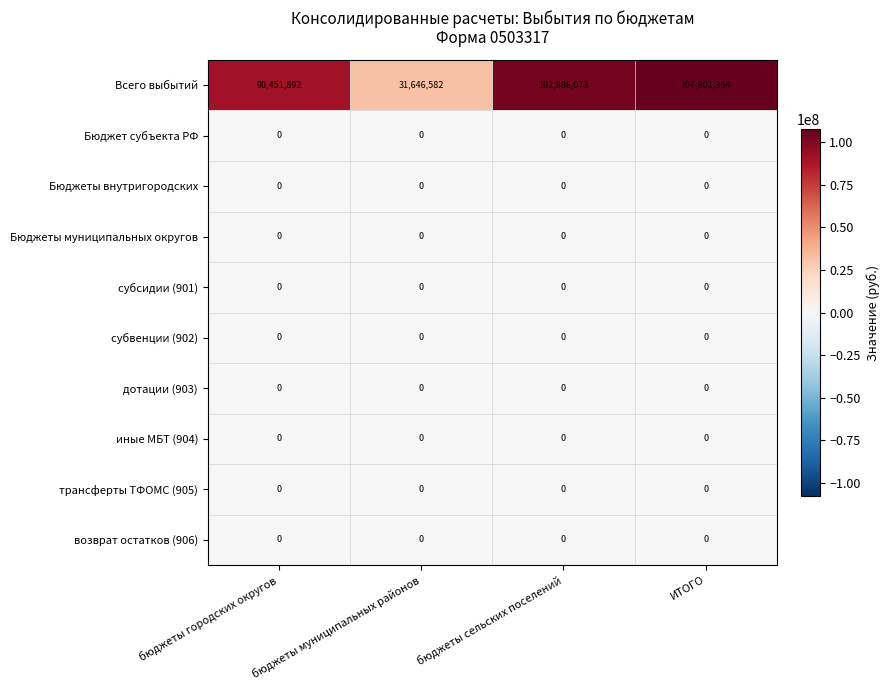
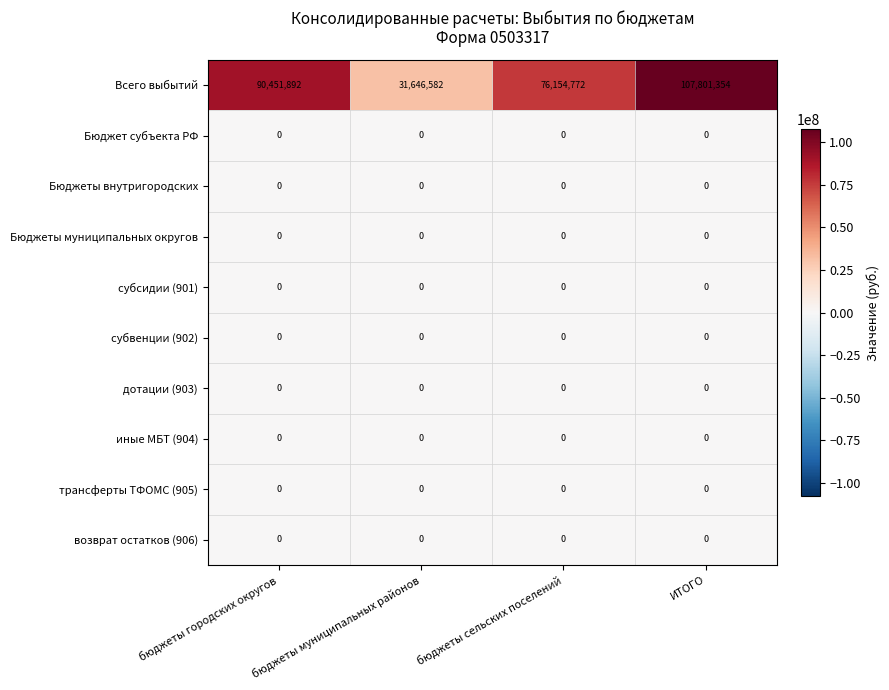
  {
    "Всего выбытий": {
      "бюджеты городских округов": "90,451,892",
      "бюджеты муниципальных районов": "31,646,582",
-     "бюджеты сельских поселений": "102,886,073",
+     "бюджеты сельских поселений": "76,154,772",
      "ИТОГО": "107,801,354"
    },
    "Бюджет субъекта РФ": {
      "бюджеты городских округов": "0",
      "бюджеты муниципальных районов": "0",
      "бюджеты сельских поселений": "0",
      "ИТОГО": "0"
    },
    "Бюджеты внутригородских": {
      "бюджеты городских округов": "0",
      "бюджеты муниципальных районов": "0",
      "бюджеты сельских поселений": "0",
      "ИТОГО": "0"
    },
    "Бюджеты муниципальных округов": {
      "бюджеты городских округов": "0",
      "бюджеты муниципальных районов": "0",
      "бюджеты сельских поселений": "0",
      "ИТОГО": "0"
    },
    "субсидии (901)": {
      "бюджеты городских округов": "0",
      "бюджеты муниципальных районов": "0",
      "бюджеты сельских поселений": "0",
      "ИТОГО": "0"
    },
    "субвенции (902)": {
      "бюджеты городских округов": "0",
      "бюджеты муниципальных районов": "0",
      "бюджеты сельских поселений": "0",
      "ИТОГО": "0"
    },
    "дотации (903)": {
      "бюджеты городских округов": "0",
      "бюджеты муниципальных районов": "0",
      "бюджеты сельских поселений": "0",
      "ИТОГО": "0"
    },
    "иные МБТ (904)": {
      "бюджеты городских округов": "0",
      "бюджеты муниципальных районов": "0",
      "бюджеты сельских поселений": "0",
      "ИТОГО": "0"
    },
    "трансферты ТФОМС (905)": {
      "бюджеты городских округов": "0",
      "бюджеты муниципальных районов": "0",
      "бюджеты сельских поселений": "0",
      "ИТОГО": "0"
    },
    "возврат остатков (906)": {
      "бюджеты городских округов": "0",
      "бюджеты муниципальных районов": "0",
      "бюджеты сельских поселений": "0",
      "ИТОГО": "0"
    }
  }
